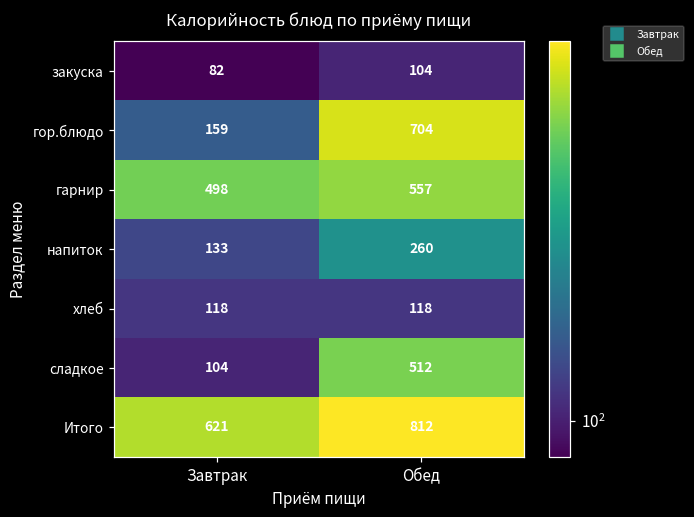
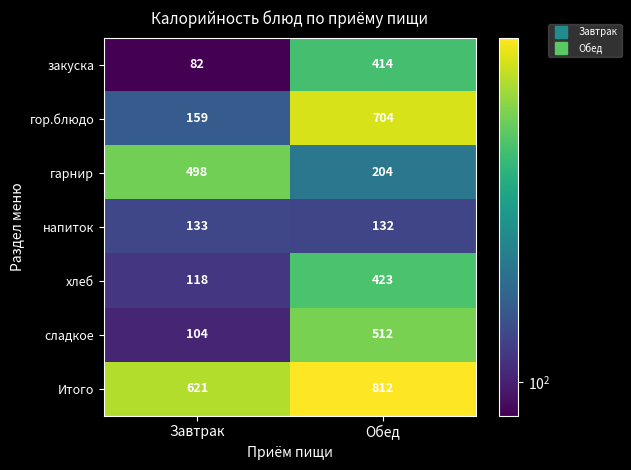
  {
    "закуска": {
      "Завтрак": 82,
-     "Обед": 104
+     "Обед": 414
    },
    "гор.блюдо": {
      "Завтрак": 159,
      "Обед": 704
    },
    "гарнир": {
      "Завтрак": 498,
-     "Обед": 557
+     "Обед": 204
    },
    "напиток": {
      "Завтрак": 133,
-     "Обед": 260
+     "Обед": 132
    },
    "хлеб": {
      "Завтрак": 118,
-     "Обед": 118
+     "Обед": 423
    },
    "сладкое": {
      "Завтрак": 104,
      "Обед": 512
    },
    "Итого": {
      "Завтрак": 621,
      "Обед": 812
    }
  }
